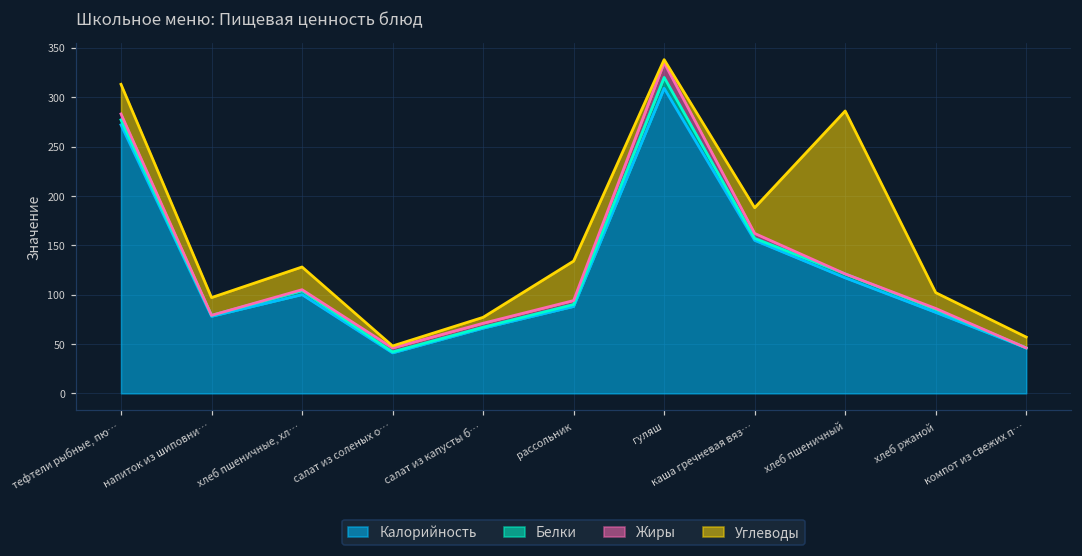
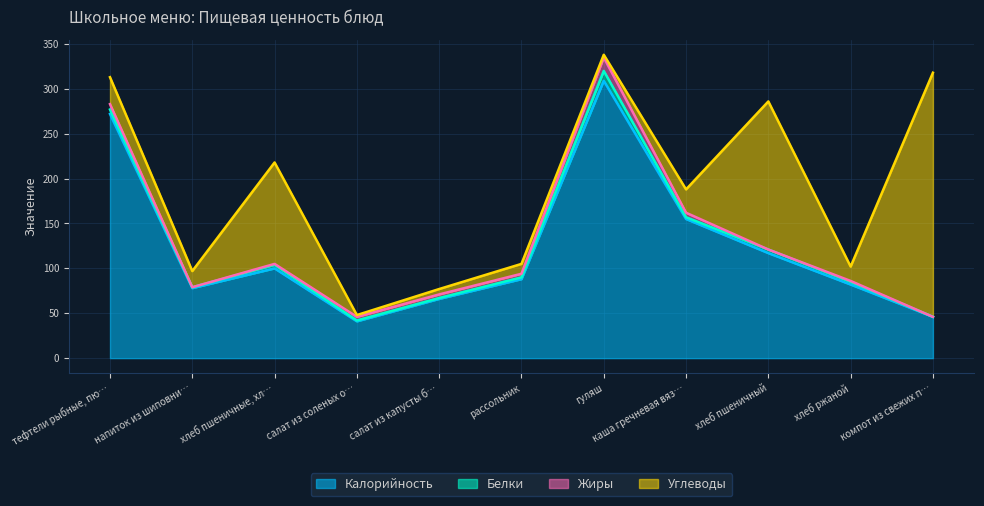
  {
    "Калорийность": {
      "тефтели рыбные, пю…": 270,
      "хлеб пшеничные, хл…": 100,
      "гуляш": 310,
      "хлеб пшеничный": 120,
      "хлеб ржаной": 80
    },
    "Белки": {
      "тефтели рыбные, пю…": 10,
      "гуляш": 10
    },
    "Жиры": {
      "тефтели рыбные, пю…": 10,
      "салат из капусты б…": 0,
      "рассольник": 0,
      "гуляш": 20,
      "каша гречневая вяз…": 10
    },
    "Углеводы": {
      "тефтели рыбные, пю…": 30,
      "напиток из шиповни…": 20,
-     "хлеб пшеничные, хл…": 20,
+     "хлеб пшеничные, хл…": 110,
      "салат из капусты б…": 10,
-     "рассольник": 40,
+     "рассольник": 10,
      "гуляш": 0,
      "каша гречневая вяз…": 30,
      "хлеб пшеничный": 170,
      "хлеб ржаной": 20,
-     "компот из свежих п…": 10
+     "компот из свежих п…": 270
    }
  }
